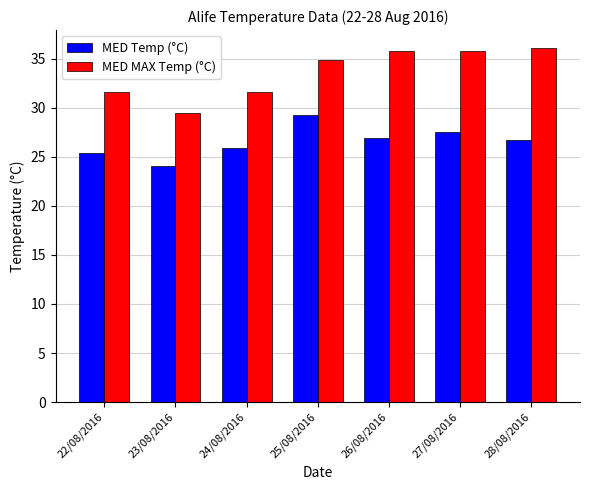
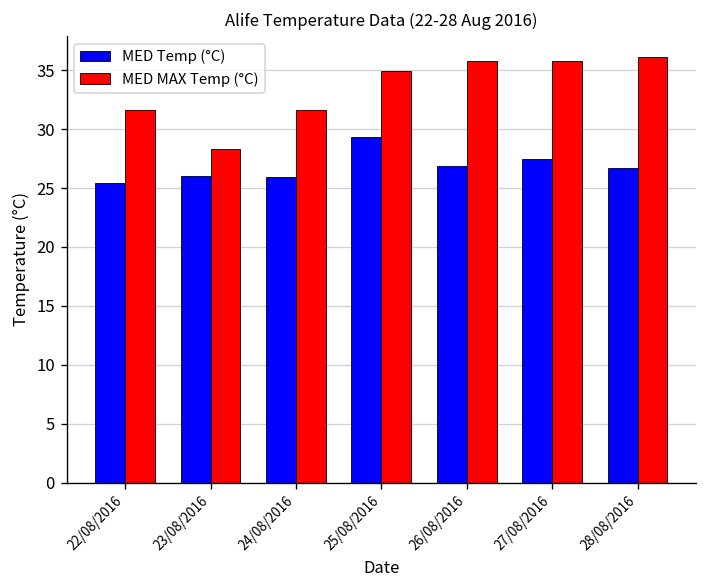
  {
    "MED Temp (°C)": {
      "22/08/2016": 25,
-     "23/08/2016": 24,
+     "23/08/2016": 26,
      "24/08/2016": 26,
      "25/08/2016": 29,
      "26/08/2016": 27,
      "27/08/2016": 28,
      "28/08/2016": 27
    },
    "MED MAX Temp (°C)": {
      "22/08/2016": 32,
-     "23/08/2016": 30,
+     "23/08/2016": 28,
      "24/08/2016": 32,
      "25/08/2016": 35,
      "26/08/2016": 36,
      "27/08/2016": 36,
      "28/08/2016": 36
    }
  }
